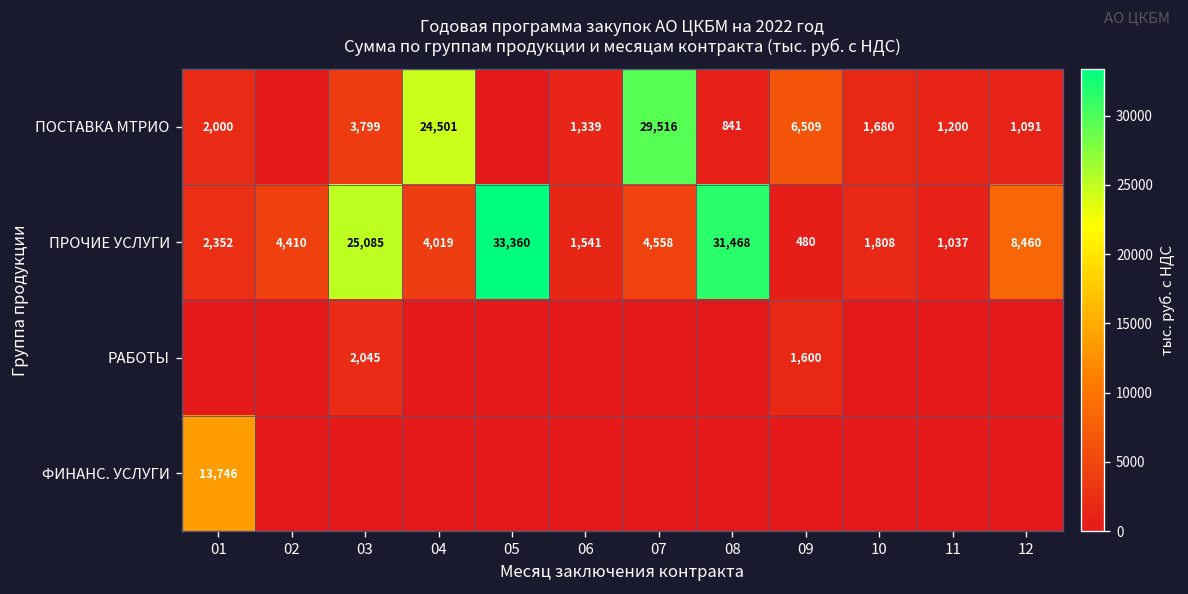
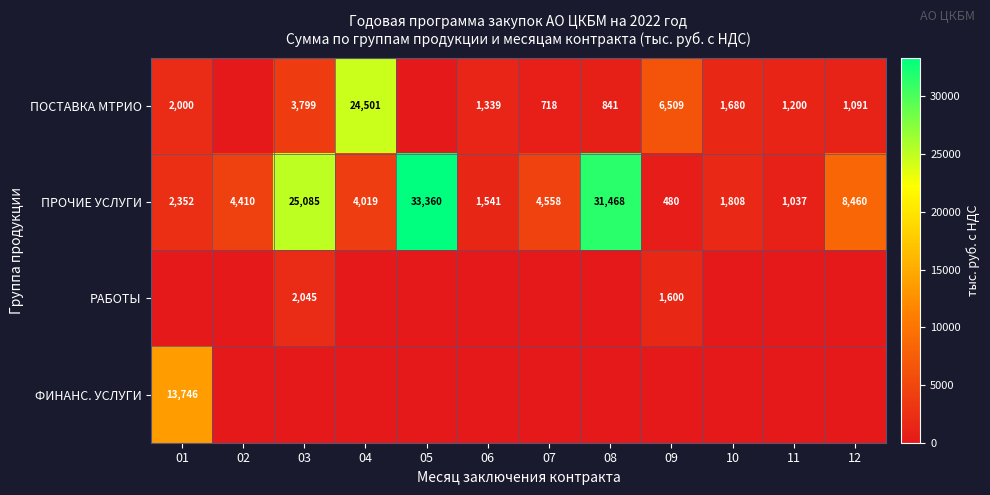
  {
    "ПОСТАВКА МТРИО": {
      "01": "2,000",
      "03": "3,799",
      "04": "24,501",
      "06": "1,339",
-     "07": "29,516",
+     "07": "718",
      "08": "841",
      "09": "6,509",
      "10": "1,680",
      "11": "1,200",
      "12": "1,091"
    },
    "ПРОЧИЕ УСЛУГИ": {
      "01": "2,352",
      "02": "4,410",
      "03": "25,085",
      "04": "4,019",
      "05": "33,360",
      "06": "1,541",
      "07": "4,558",
      "08": "31,468",
      "09": "480",
      "10": "1,808",
      "11": "1,037",
      "12": "8,460"
    },
    "РАБОТЫ": {
      "03": "2,045",
      "09": "1,600"
    },
    "ФИНАНС. УСЛУГИ": {
      "01": "13,746"
    }
  }
